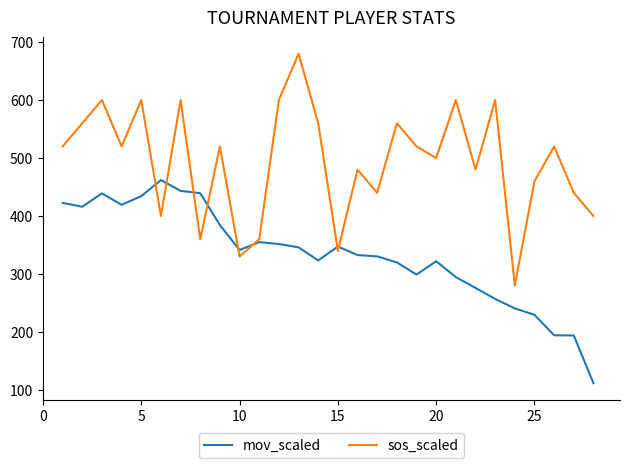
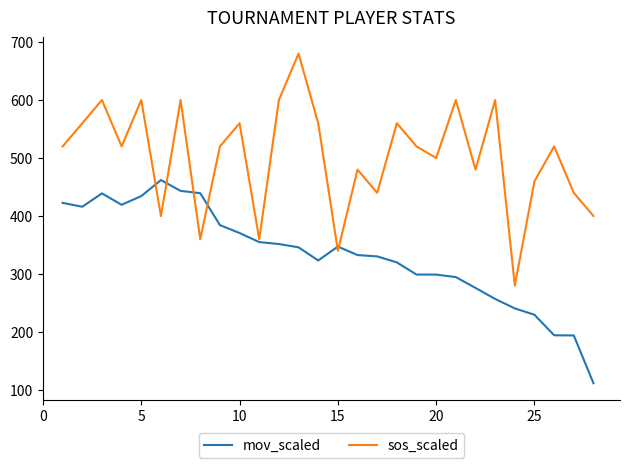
  {
    "mov_scaled": {
      "5": 430,
-     "10": 340,
+     "10": 370,
      "15": 350,
-     "20": 320,
+     "20": 300,
      "25": 230
    },
    "sos_scaled": {
      "5": 600,
-     "10": 330,
+     "10": 560,
      "15": 340,
      "20": 500,
      "25": 460
    }
  }
